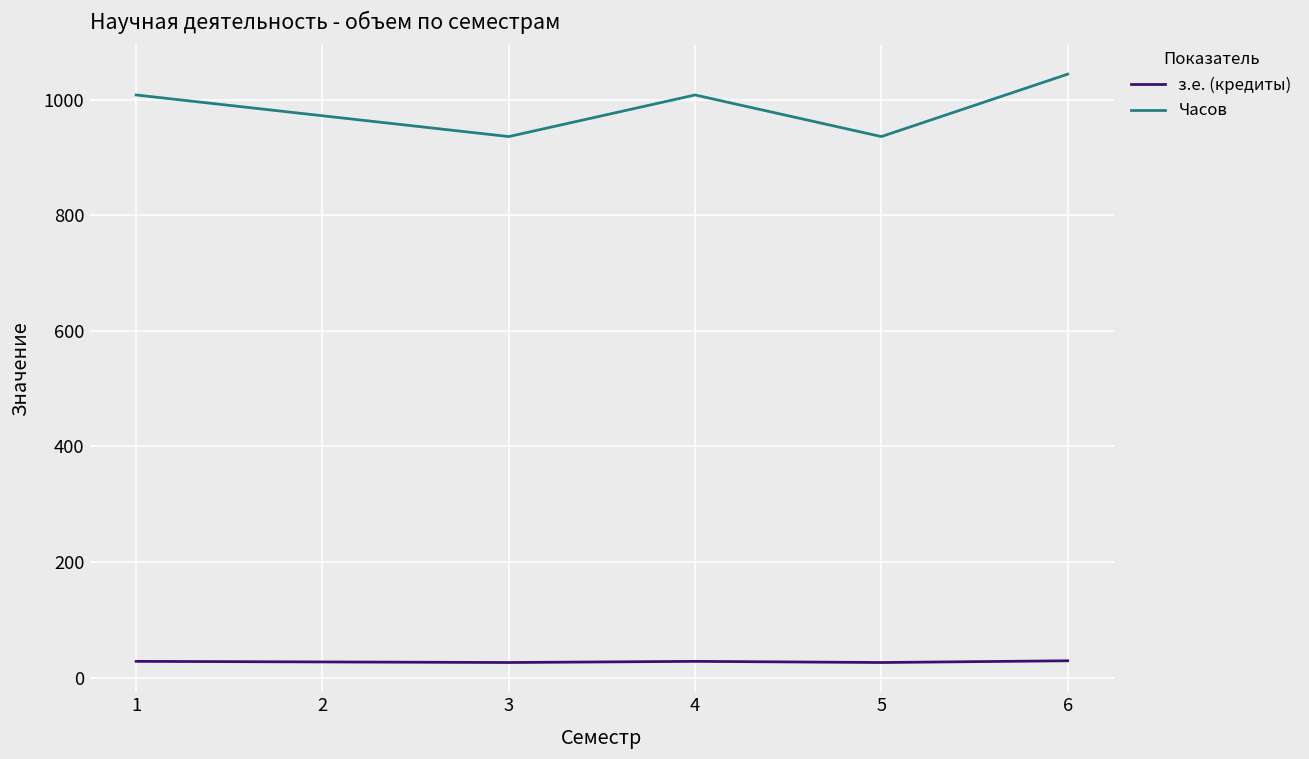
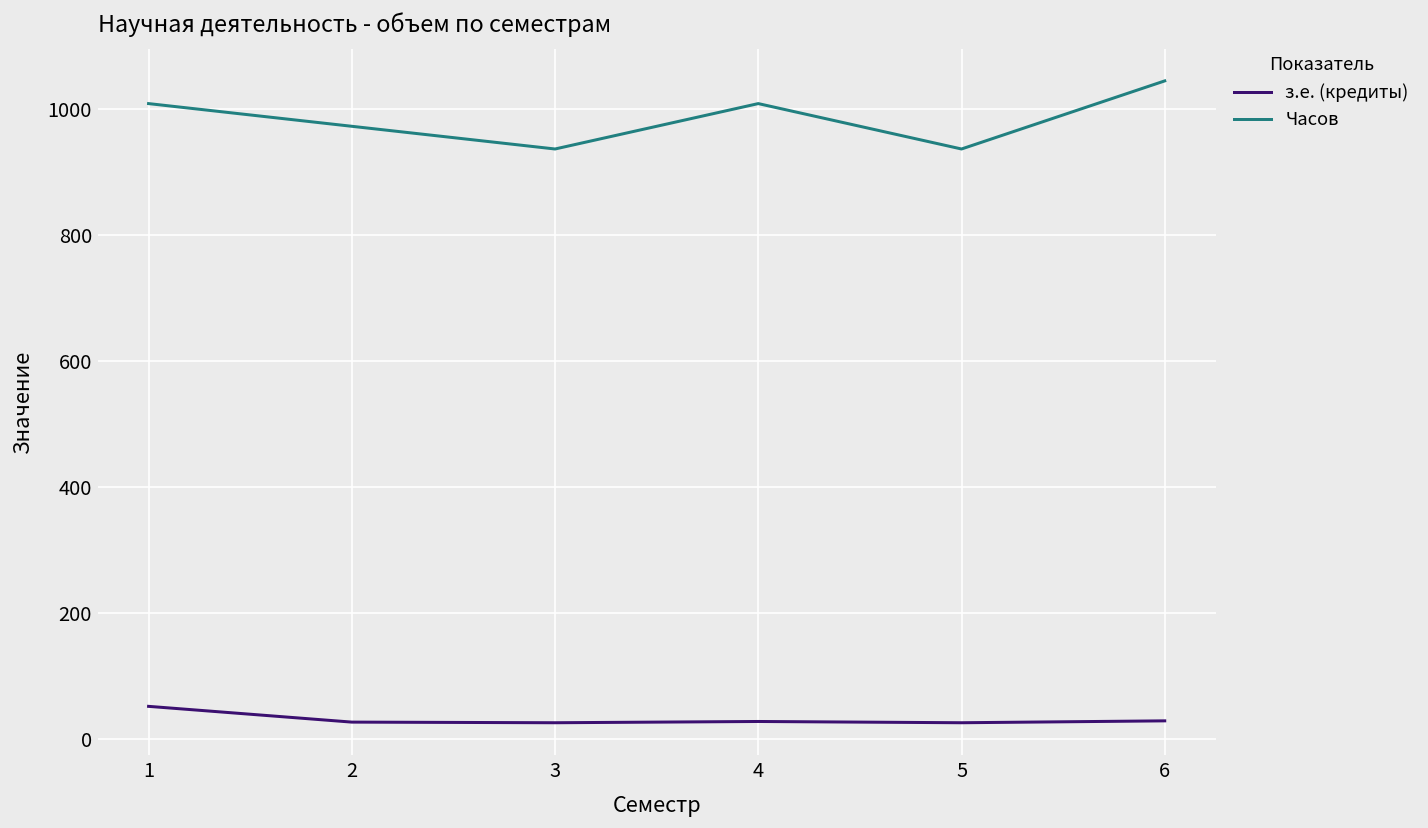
  {
    "з.е. (кредиты)": {
-     "1": 30,
+     "1": 50,
      "2": 30,
      "3": 30,
      "4": 30,
      "5": 30,
      "6": 30
    },
    "Часов": {
      "1": 1010,
      "2": 970,
      "3": 940,
      "4": 1010,
      "5": 940,
      "6": 1040
    }
  }
